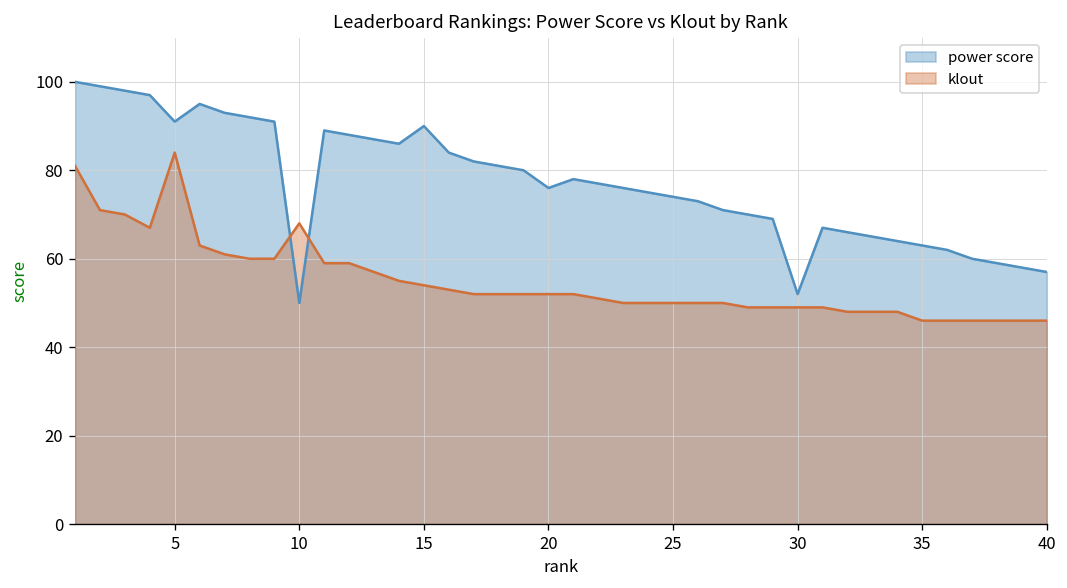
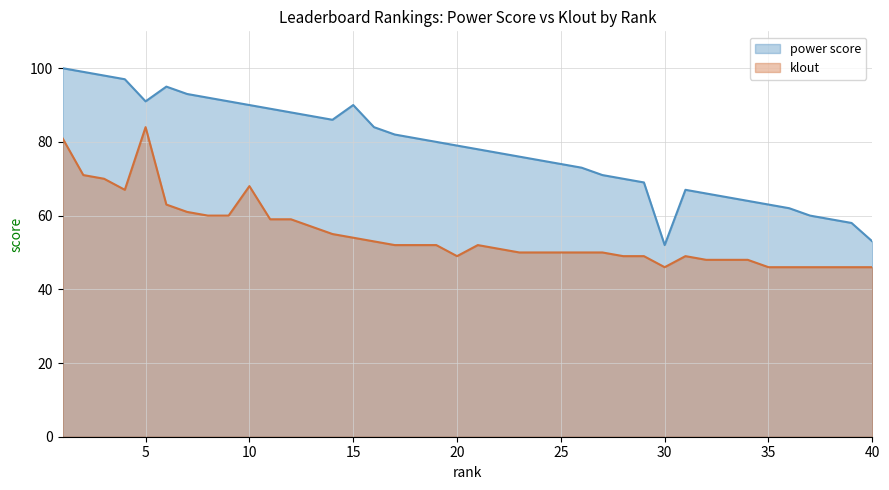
  {
    "power score": {
      "5": 91,
-     "10": 50,
+     "10": 90,
      "15": 90,
-     "20": 76,
+     "20": 79,
      "25": 74,
      "30": 52,
      "35": 63,
-     "40": 57
+     "40": 53
    },
    "klout": {
      "5": 84,
      "10": 68,
      "15": 54,
-     "20": 52,
+     "20": 49,
      "25": 50,
-     "30": 49,
+     "30": 46,
      "35": 46,
      "40": 46
    }
  }
